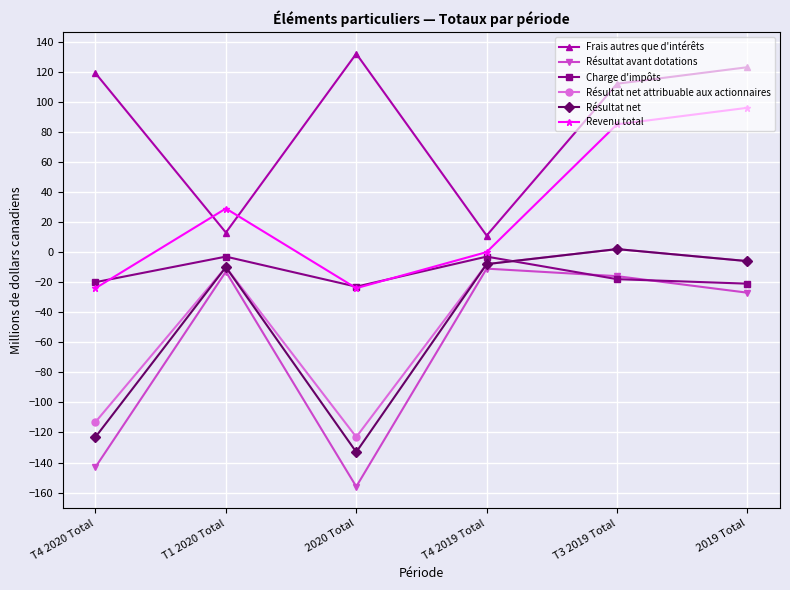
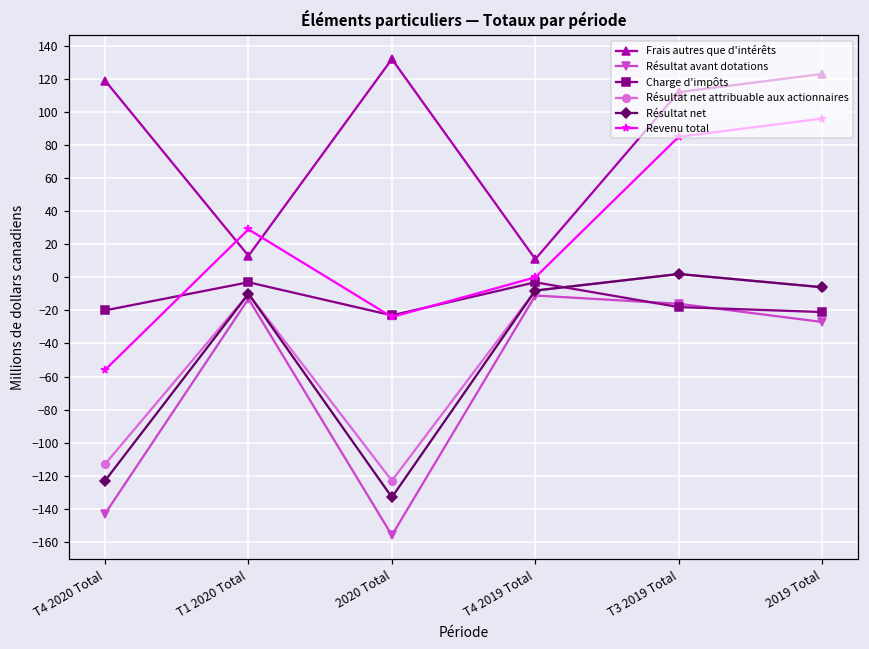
  {
    "Revenu total": {
-     "T4 2020 Total": -24,
+     "T4 2020 Total": -56,
      "T1 2020 Total": 29,
      "T4 2019 Total": 0
    }
  }
